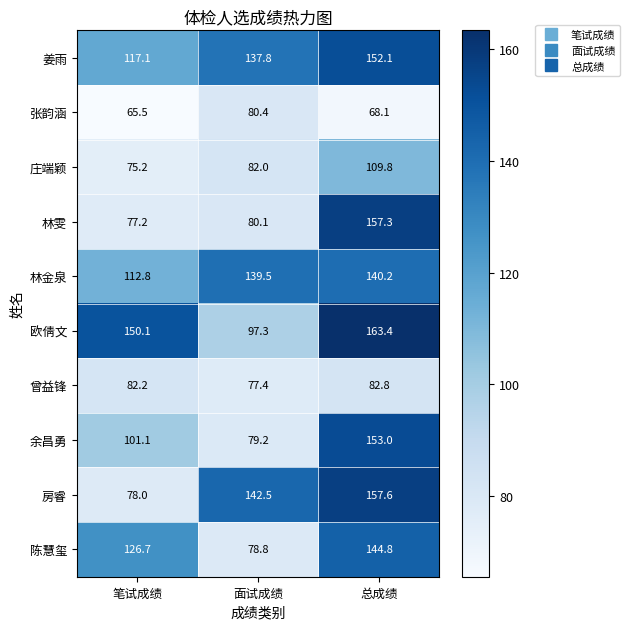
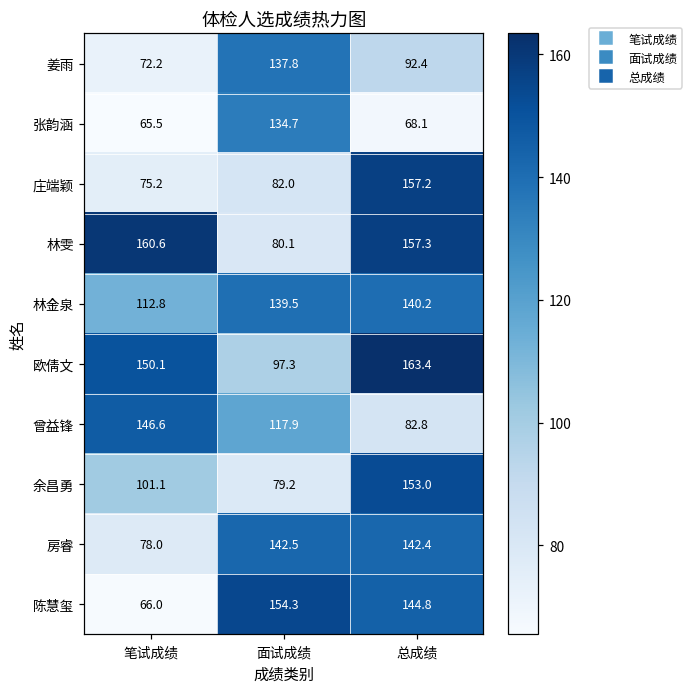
  {
    "姜雨": {
-     "笔试成绩": 117.1,
+     "笔试成绩": 72.2,
      "面试成绩": 137.8,
-     "总成绩": 152.1
+     "总成绩": 92.4
    },
    "张韵涵": {
      "笔试成绩": 65.5,
-     "面试成绩": 80.4,
+     "面试成绩": 134.7,
      "总成绩": 68.1
    },
    "庄端颖": {
      "笔试成绩": 75.2,
      "面试成绩": 82.0,
-     "总成绩": 109.8
+     "总成绩": 157.2
    },
    "林雯": {
-     "笔试成绩": 77.2,
+     "笔试成绩": 160.6,
      "面试成绩": 80.1,
      "总成绩": 157.3
    },
    "林金泉": {
      "笔试成绩": 112.8,
      "面试成绩": 139.5,
      "总成绩": 140.2
    },
    "欧倩文": {
      "笔试成绩": 150.1,
      "面试成绩": 97.3,
      "总成绩": 163.4
    },
    "曾益锋": {
-     "笔试成绩": 82.2,
-     "面试成绩": 77.4,
+     "笔试成绩": 146.6,
+     "面试成绩": 117.9,
      "总成绩": 82.8
    },
    "余昌勇": {
      "笔试成绩": 101.1,
      "面试成绩": 79.2,
      "总成绩": 153.0
    },
    "房睿": {
      "笔试成绩": 78.0,
      "面试成绩": 142.5,
-     "总成绩": 157.6
+     "总成绩": 142.4
    },
    "陈慧玺": {
-     "笔试成绩": 126.7,
-     "面试成绩": 78.8,
+     "笔试成绩": 66.0,
+     "面试成绩": 154.3,
      "总成绩": 144.8
    }
  }
